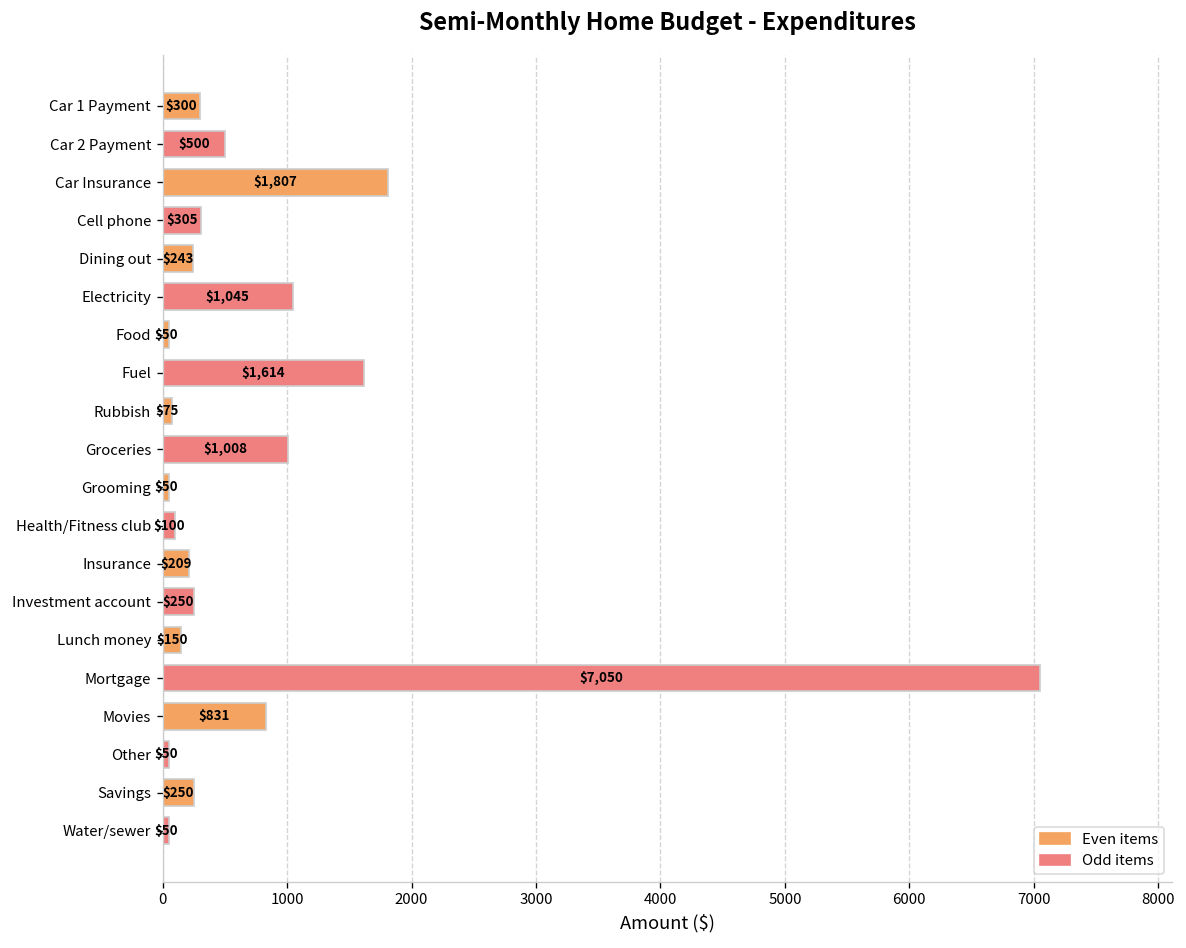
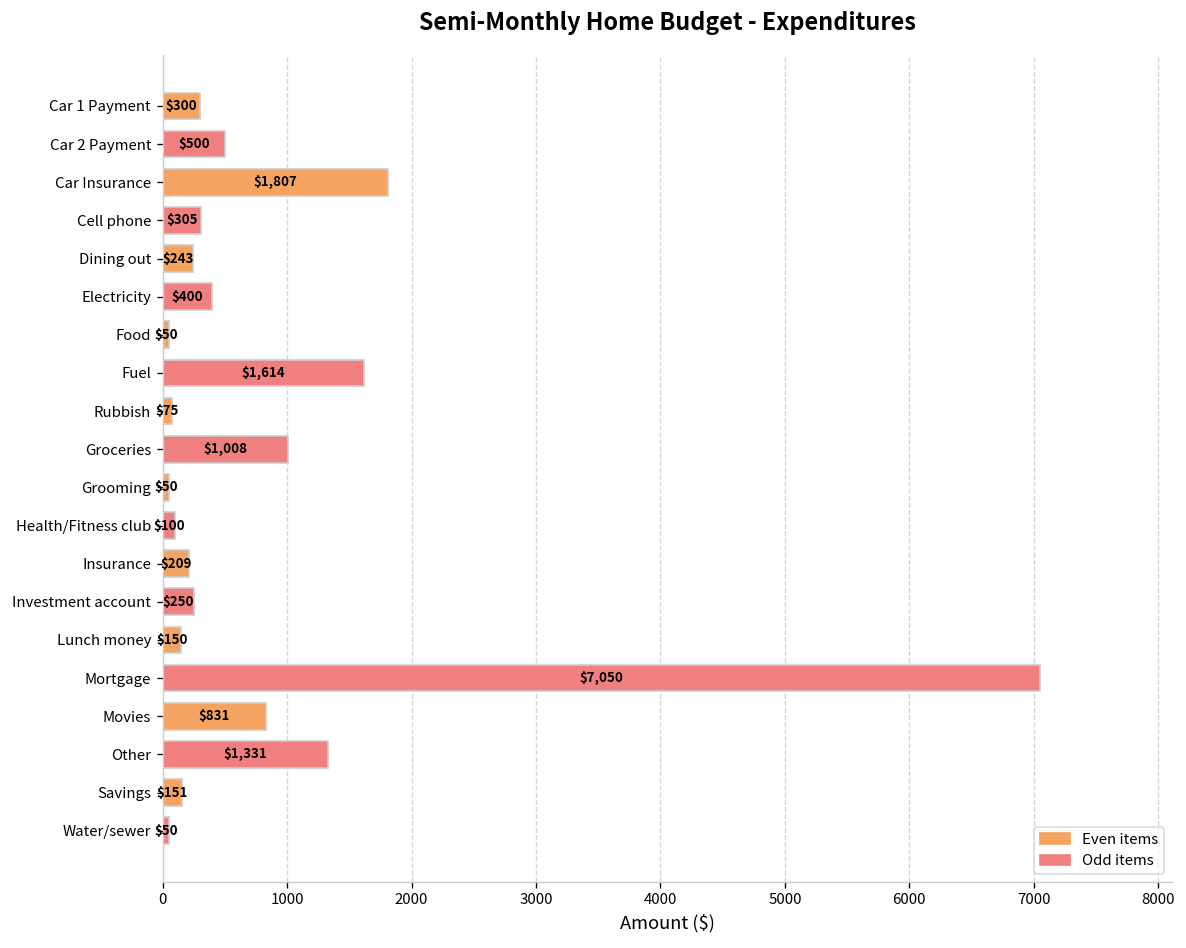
  {
    "Car 1 Payment": "$300",
    "Car 2 Payment": "$500",
    "Car Insurance": "$1,807",
    "Cell phone": "$305",
    "Dining out": "$243",
-   "Electricity": "$1,045",
+   "Electricity": "$400",
    "Food": "$50",
    "Fuel": "$1,614",
    "Rubbish": "$75",
    "Groceries": "$1,008",
    "Grooming": "$50",
    "Health/Fitness club": "$100",
    "Insurance": "$209",
    "Investment account": "$250",
    "Lunch money": "$150",
    "Mortgage": "$7,050",
    "Movies": "$831",
-   "Other": "$50",
-   "Savings": "$250",
+   "Other": "$1,331",
+   "Savings": "$151",
    "Water/sewer": "$50"
  }
